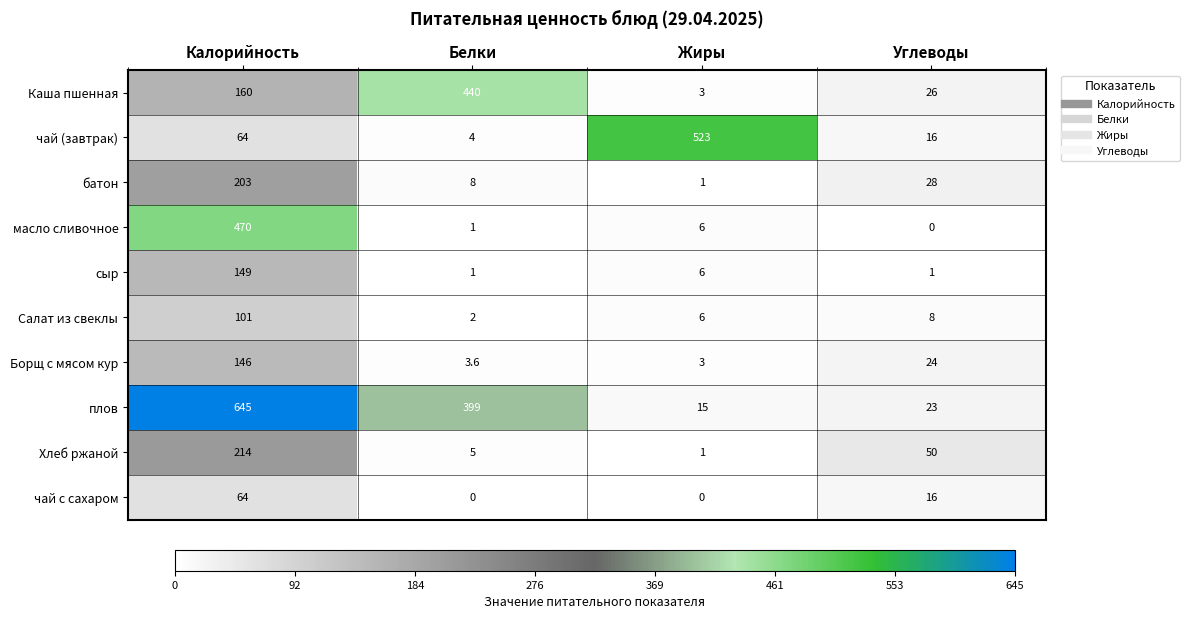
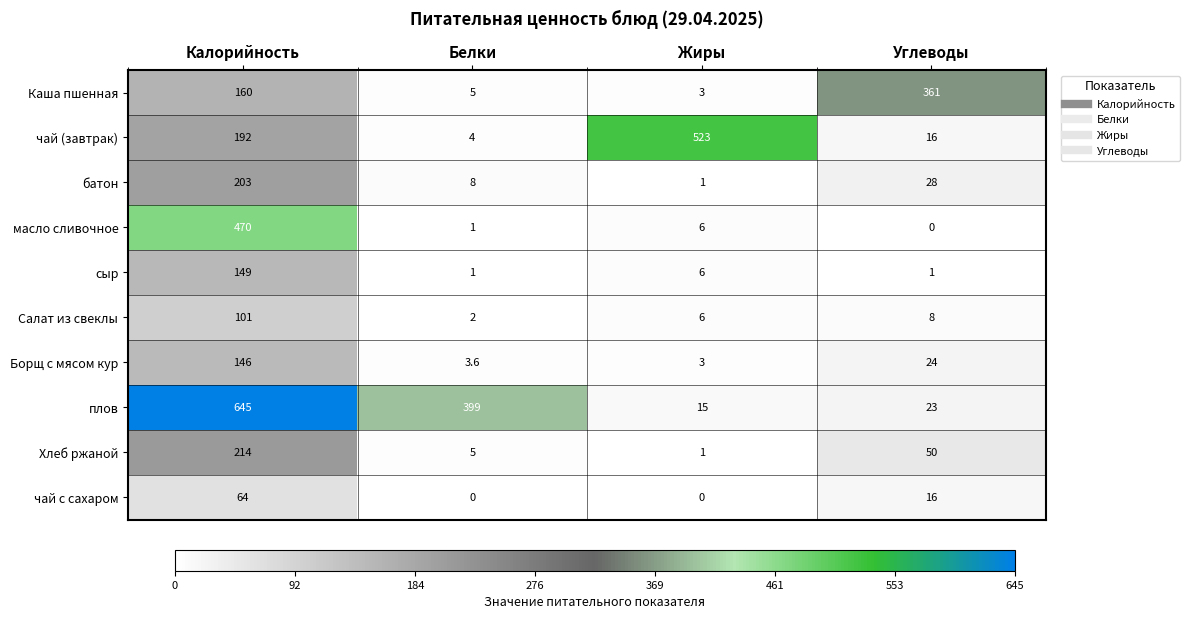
  {
    "Каша пшенная": {
      "Калорийность": 160,
-     "Белки": 440,
+     "Белки": 5,
      "Жиры": 3,
-     "Углеводы": 26
+     "Углеводы": 361
    },
    "чай (завтрак)": {
-     "Калорийность": 64,
+     "Калорийность": 192,
      "Белки": 4,
      "Жиры": 523,
      "Углеводы": 16
    },
    "батон": {
      "Калорийность": 203,
      "Белки": 8,
      "Жиры": 1,
      "Углеводы": 28
    },
    "масло сливочное": {
      "Калорийность": 470,
      "Белки": 1,
      "Жиры": 6,
      "Углеводы": 0
    },
    "сыр": {
      "Калорийность": 149,
      "Белки": 1,
      "Жиры": 6,
      "Углеводы": 1
    },
    "Салат из свеклы": {
      "Калорийность": 101,
      "Белки": 2,
      "Жиры": 6,
      "Углеводы": 8
    },
    "Борщ с мясом кур": {
      "Калорийность": 146,
      "Белки": 3.6,
      "Жиры": 3,
      "Углеводы": 24
    },
    "плов": {
      "Калорийность": 645,
      "Белки": 399,
      "Жиры": 15,
      "Углеводы": 23
    },
    "Хлеб ржаной": {
      "Калорийность": 214,
      "Белки": 5,
      "Жиры": 1,
      "Углеводы": 50
    },
    "чай с сахаром": {
      "Калорийность": 64,
      "Белки": 0,
      "Жиры": 0,
      "Углеводы": 16
    }
  }
